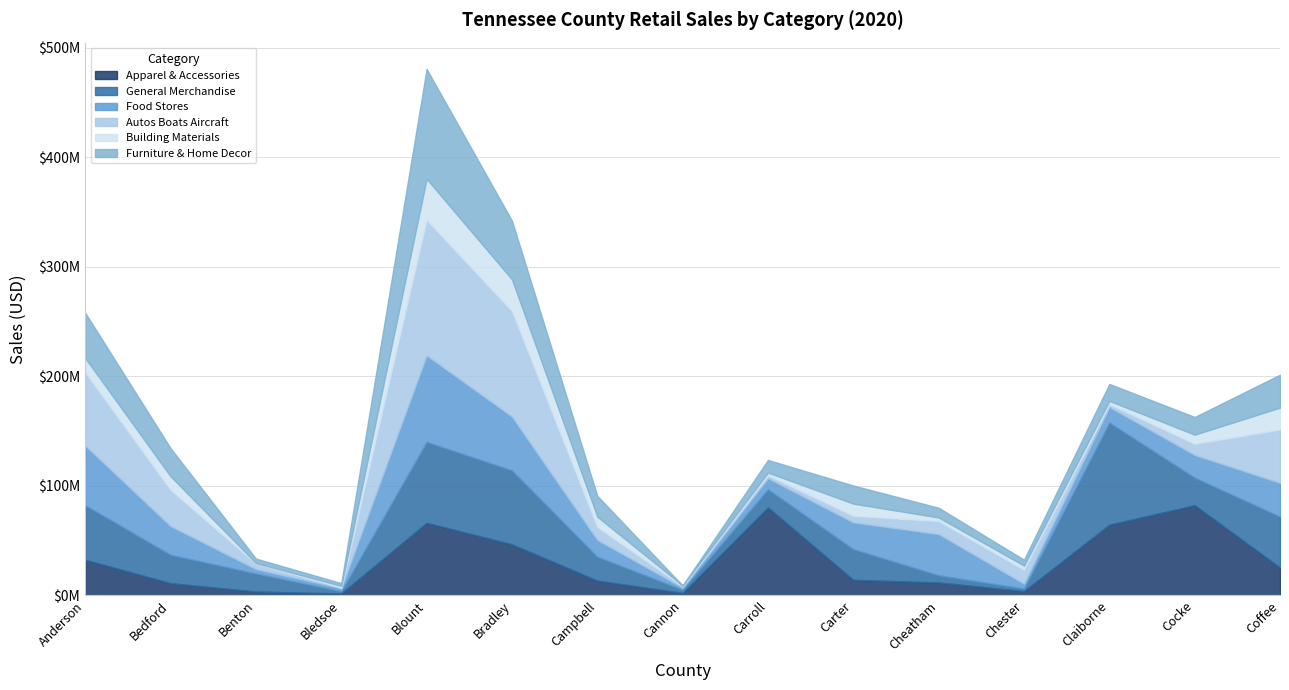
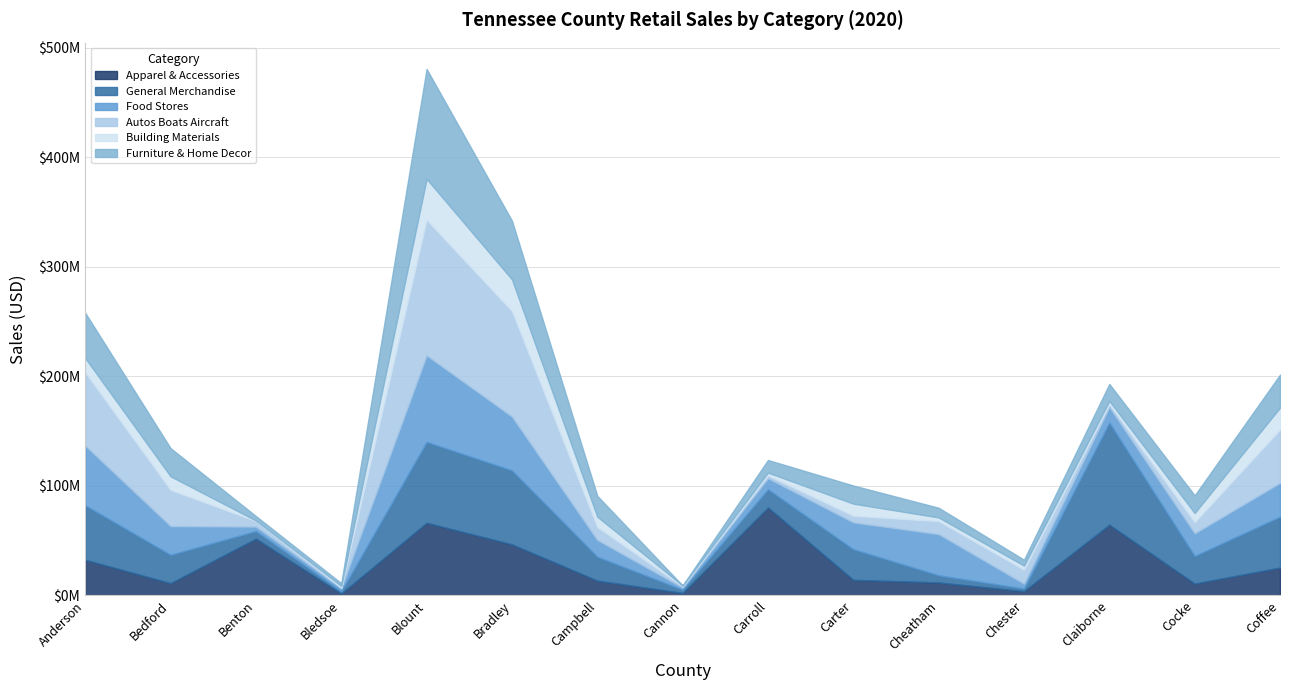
  {
    "Apparel & Accessories": {
      "Anderson": "$32000000",
      "Bedford": "$11000000",
-     "Benton": "$3000000",
+     "Benton": "$52000000",
      "Blount": "$66000000",
      "Bradley": "$47000000",
      "Campbell": "$13000000",
      "Carroll": "$80000000",
      "Carter": "$14000000",
      "Cheatham": "$12000000",
      "Chester": "$4000000",
      "Claiborne": "$64000000",
-     "Cocke": "$82000000",
+     "Cocke": "$11000000",
      "Coffee": "$25000000"
    },
    "General Merchandise": {
      "Anderson": "$50000000",
      "Bedford": "$26000000",
-     "Benton": "$16000000",
+     "Benton": "$7000000",
      "Blount": "$74000000",
      "Bradley": "$68000000",
      "Campbell": "$22000000",
      "Carroll": "$17000000",
      "Carter": "$28000000",
      "Cheatham": "$7000000",
      "Chester": "$2000000",
      "Claiborne": "$93000000",
      "Cocke": "$25000000",
      "Coffee": "$46000000"
    }
  }
